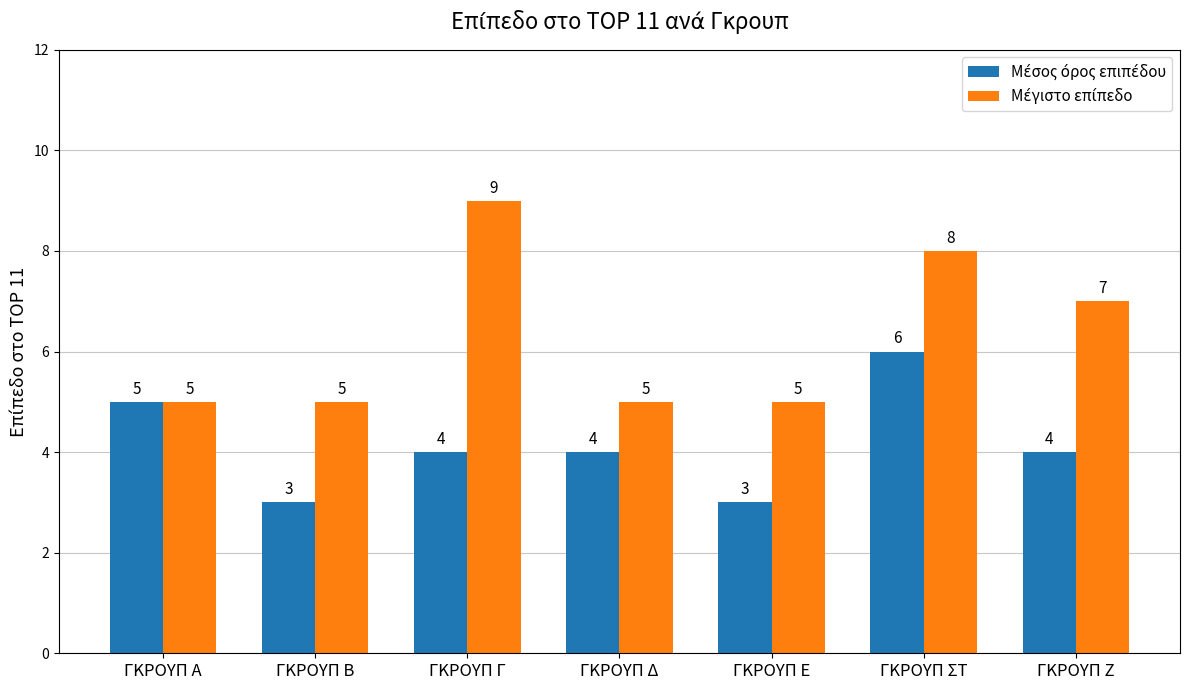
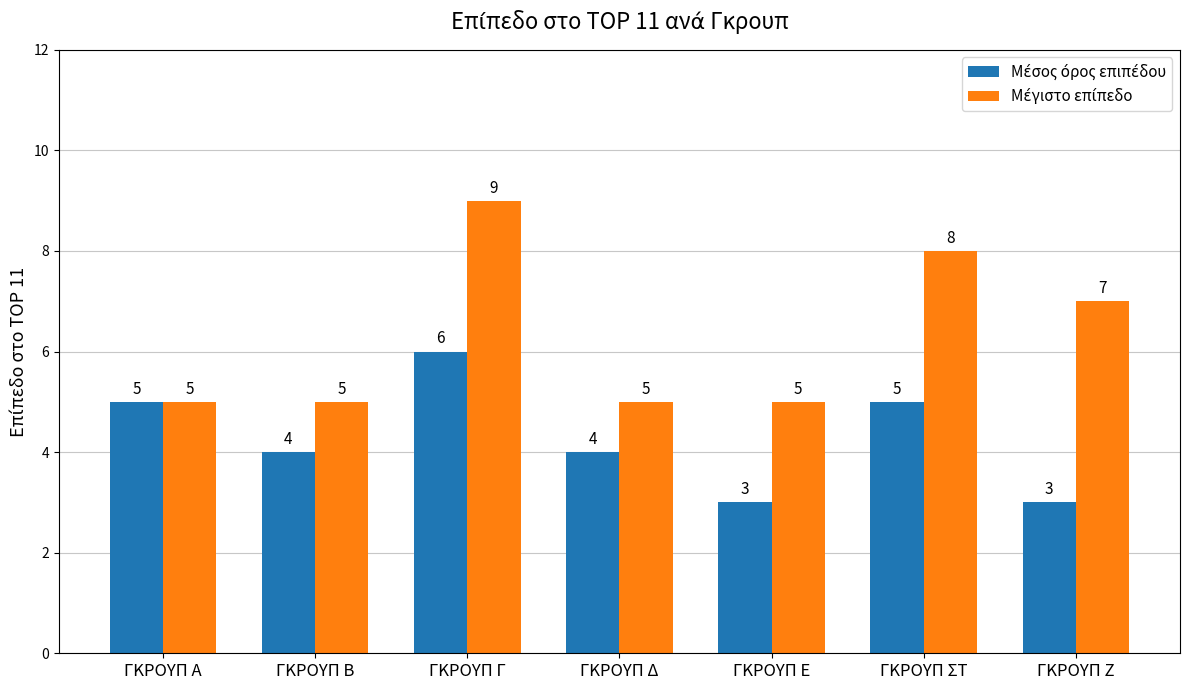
  {
    "Μέσος όρος επιπέδου": {
      "ΓΚΡΟΥΠ Α": 5,
-     "ΓΚΡΟΥΠ Β": 3,
-     "ΓΚΡΟΥΠ Γ": 4,
+     "ΓΚΡΟΥΠ Β": 4,
+     "ΓΚΡΟΥΠ Γ": 6,
      "ΓΚΡΟΥΠ Δ": 4,
      "ΓΚΡΟΥΠ Ε": 3,
-     "ΓΚΡΟΥΠ ΣΤ": 6,
-     "ΓΚΡΟΥΠ Ζ": 4
+     "ΓΚΡΟΥΠ ΣΤ": 5,
+     "ΓΚΡΟΥΠ Ζ": 3
    },
    "Μέγιστο επίπεδο": {
      "ΓΚΡΟΥΠ Α": 5,
      "ΓΚΡΟΥΠ Β": 5,
      "ΓΚΡΟΥΠ Γ": 9,
      "ΓΚΡΟΥΠ Δ": 5,
      "ΓΚΡΟΥΠ Ε": 5,
      "ΓΚΡΟΥΠ ΣΤ": 8,
      "ΓΚΡΟΥΠ Ζ": 7
    }
  }
